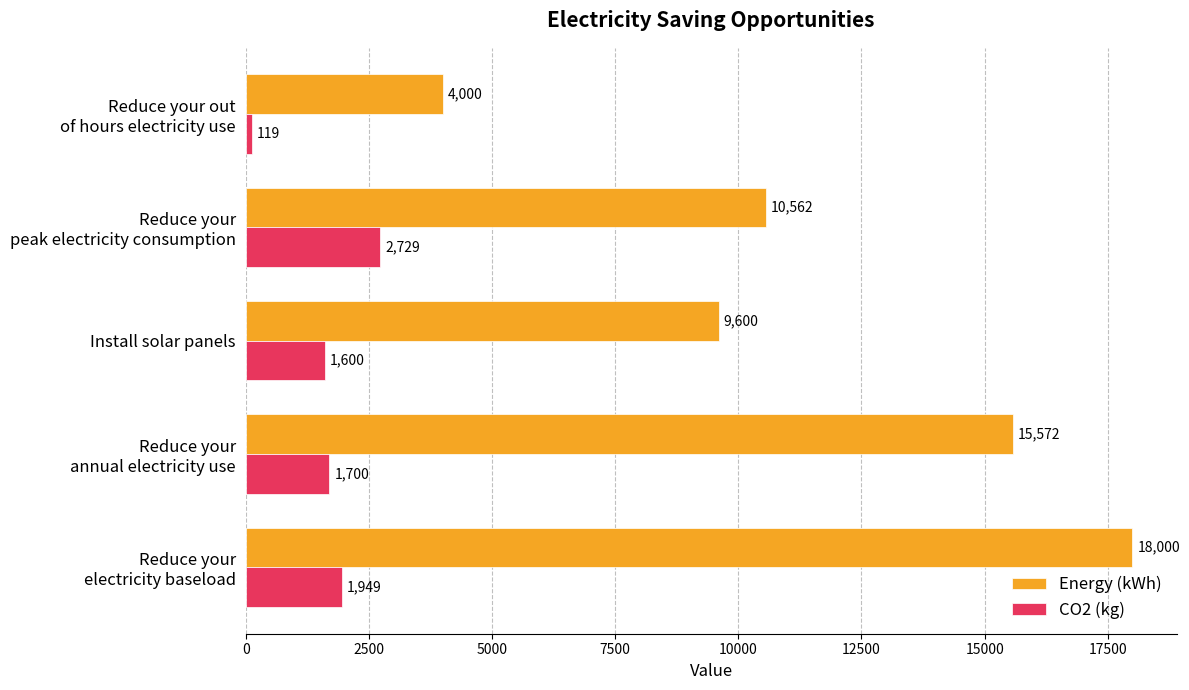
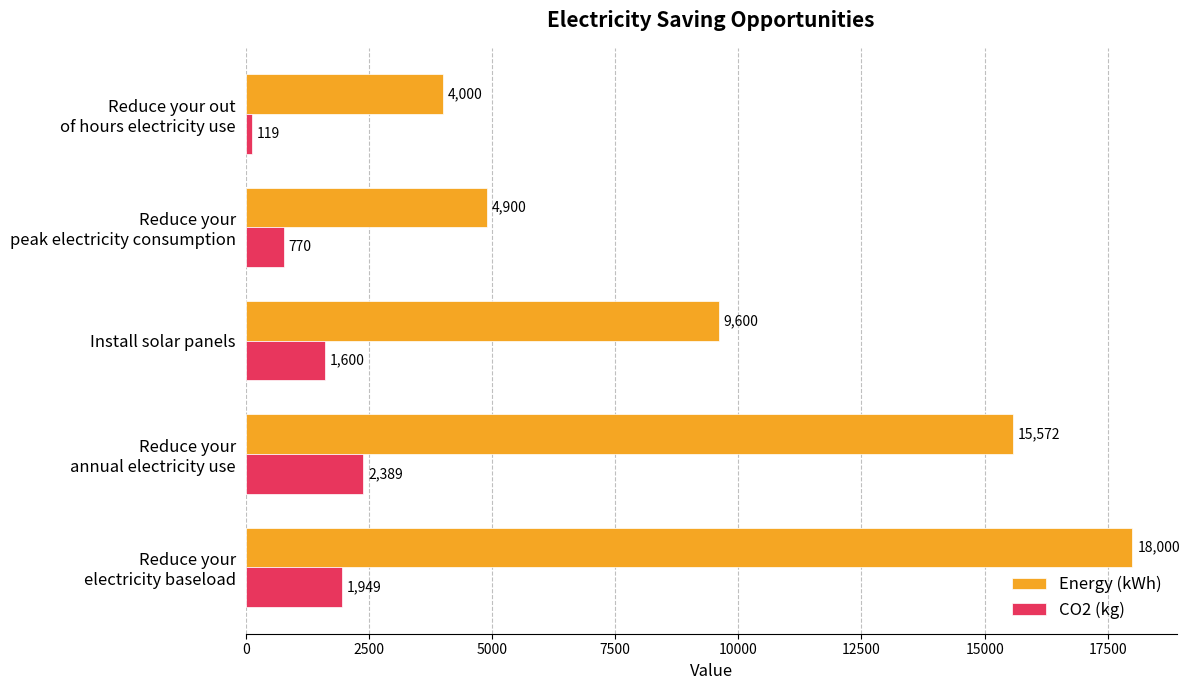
  {
    "Energy (kWh)": {
      "Reduce your out of hours electricity use": "4,000",
-     "Reduce your peak electricity consumption": "10,562",
+     "Reduce your peak electricity consumption": "4,900",
      "Install solar panels": "9,600",
      "Reduce your annual electricity use": "15,572",
      "Reduce your electricity baseload": "18,000"
    },
    "CO2 (kg)": {
      "Reduce your out of hours electricity use": "119",
-     "Reduce your peak electricity consumption": "2,729",
+     "Reduce your peak electricity consumption": "770",
      "Install solar panels": "1,600",
-     "Reduce your annual electricity use": "1,700",
+     "Reduce your annual electricity use": "2,389",
      "Reduce your electricity baseload": "1,949"
    }
  }
